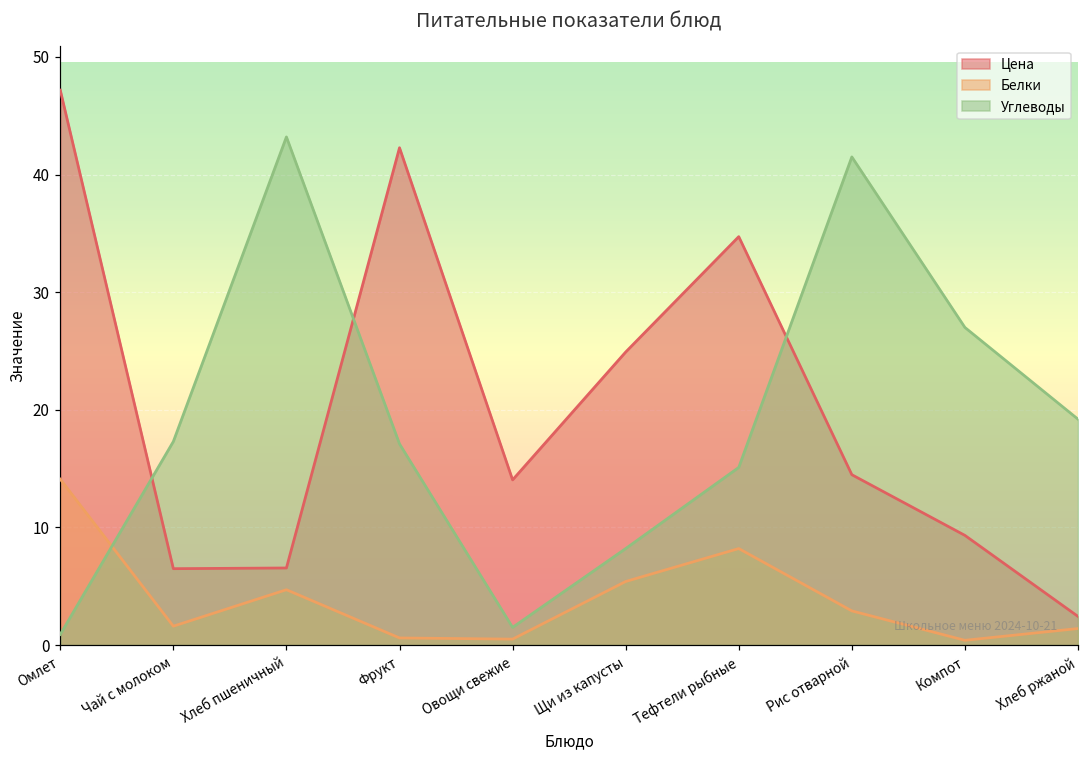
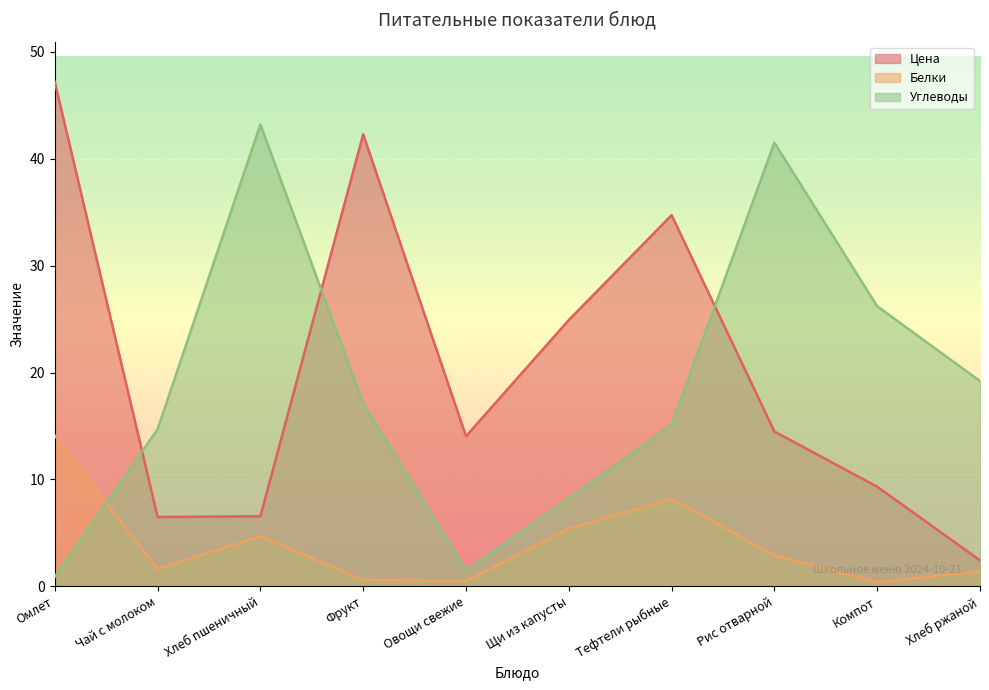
  {
    "Углеводы": {
      "Омлет": 0.9,
-     "Чай с молоком": 17.3,
+     "Чай с молоком": 14.7,
      "Хлеб пшеничный": 43.2,
      "Фрукт": 17.1,
      "Овощи свежие": 1.5,
      "Щи из капусты": 8.2,
      "Тефтели рыбные": 15.1,
      "Рис отварной": 41.5,
-     "Компот": 27.0,
+     "Компот": 26.2,
      "Хлеб ржаной": 19.2
    }
  }
